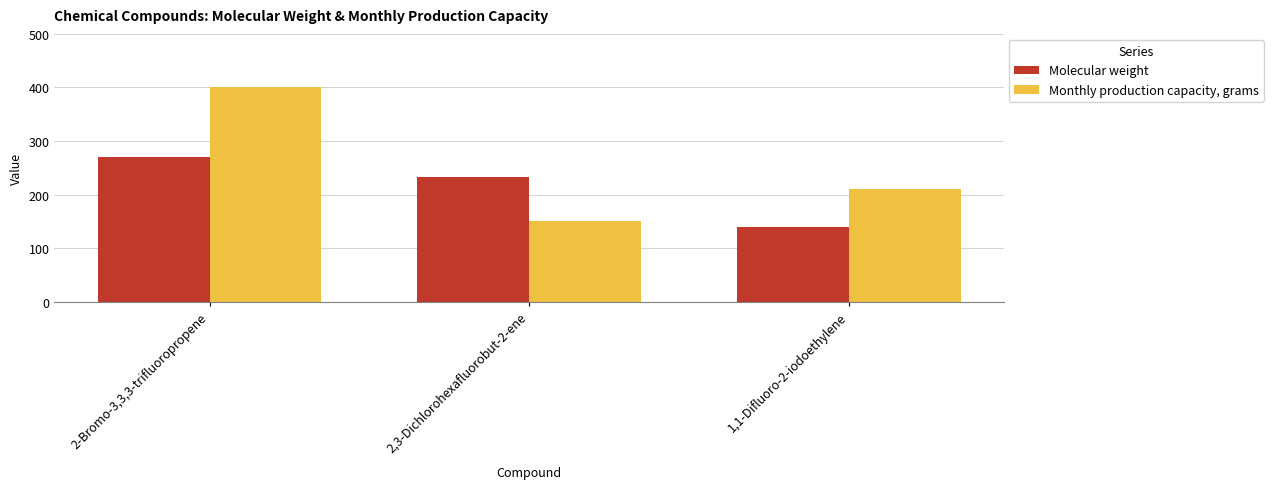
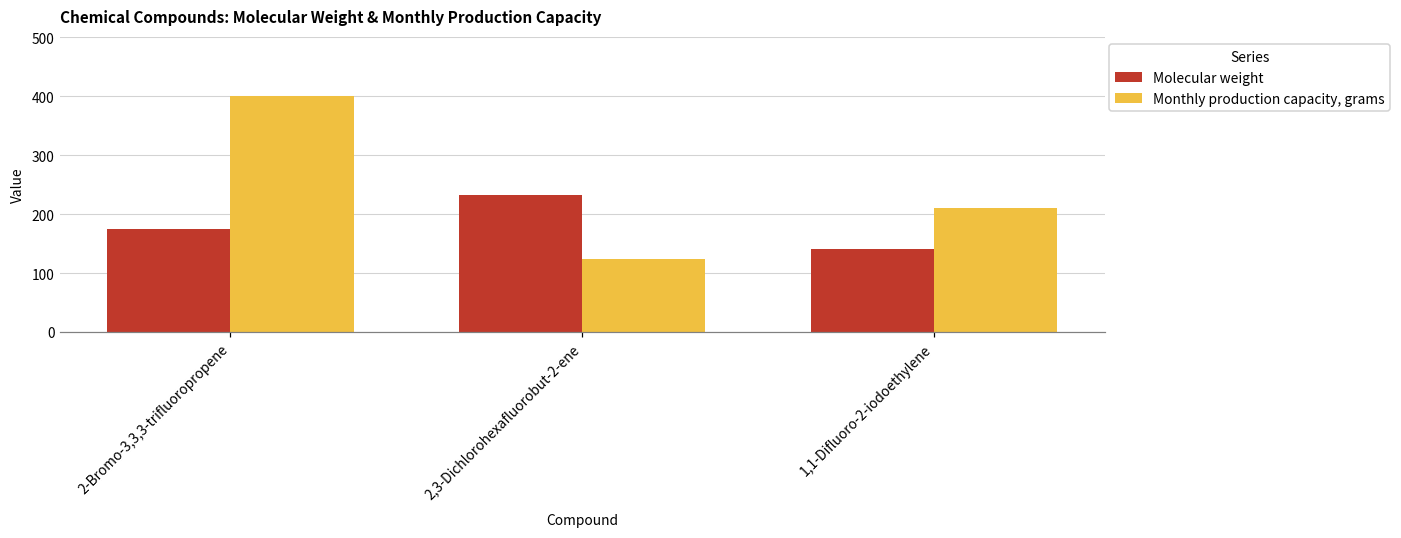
  {
    "Molecular weight": {
-     "2-Bromo-3,3,3-trifluoropropene": 270,
+     "2-Bromo-3,3,3-trifluoropropene": 170,
      "2,3-Dichlorohexafluorobut-2-ene": 230,
      "1,1-Difluoro-2-iodoethylene": 140
    },
    "Monthly production capacity, grams": {
      "2-Bromo-3,3,3-trifluoropropene": 400,
-     "2,3-Dichlorohexafluorobut-2-ene": 150,
+     "2,3-Dichlorohexafluorobut-2-ene": 120,
      "1,1-Difluoro-2-iodoethylene": 210
    }
  }
